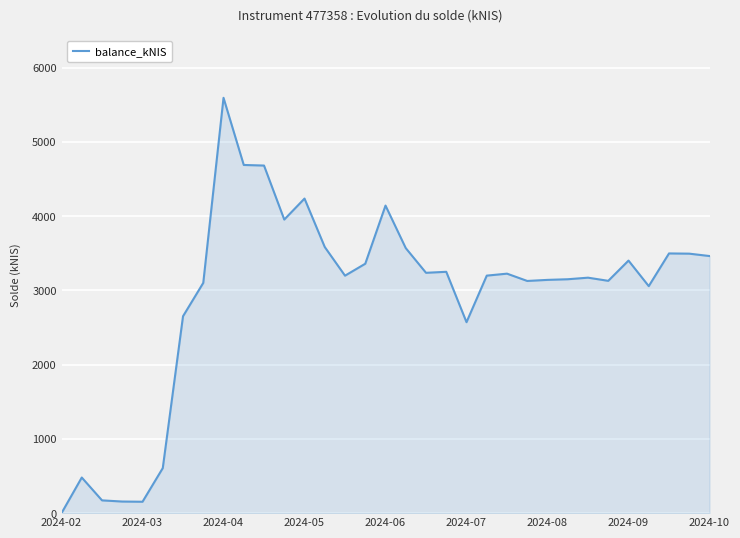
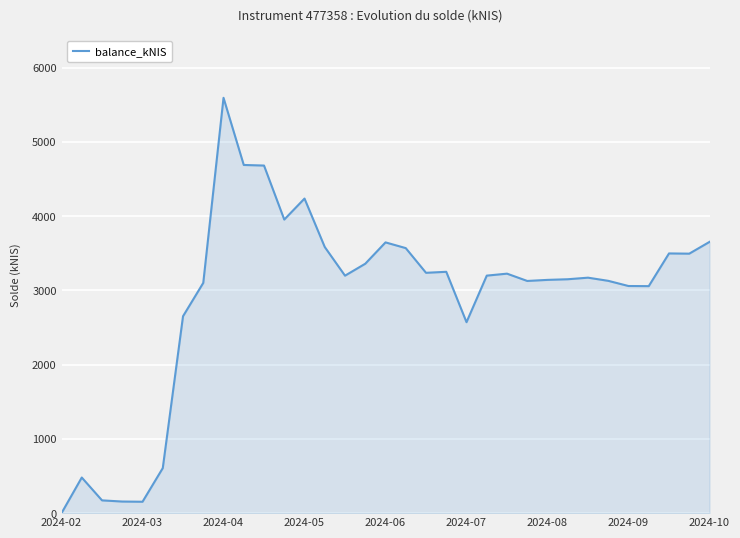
  {
    "2024-02": 0,
    "2024-03": 200,
    "2024-04": 5600,
    "2024-05": 4200,
-   "2024-06": 4100,
+   "2024-06": 3600,
    "2024-07": 2600,
    "2024-08": 3100,
-   "2024-09": 3400,
-   "2024-10": 3500
+   "2024-09": 3100,
+   "2024-10": 3700
  }
